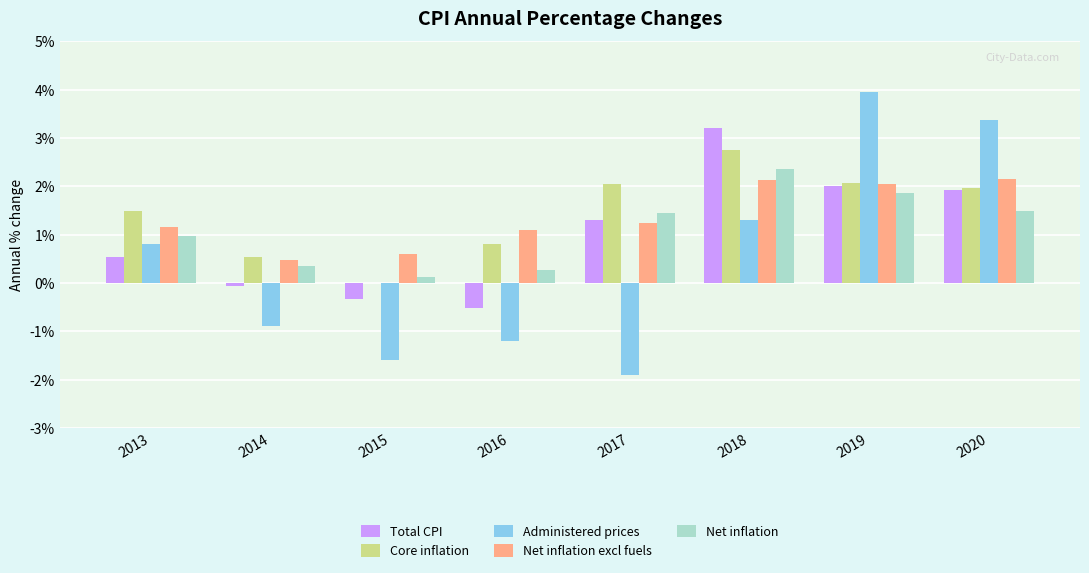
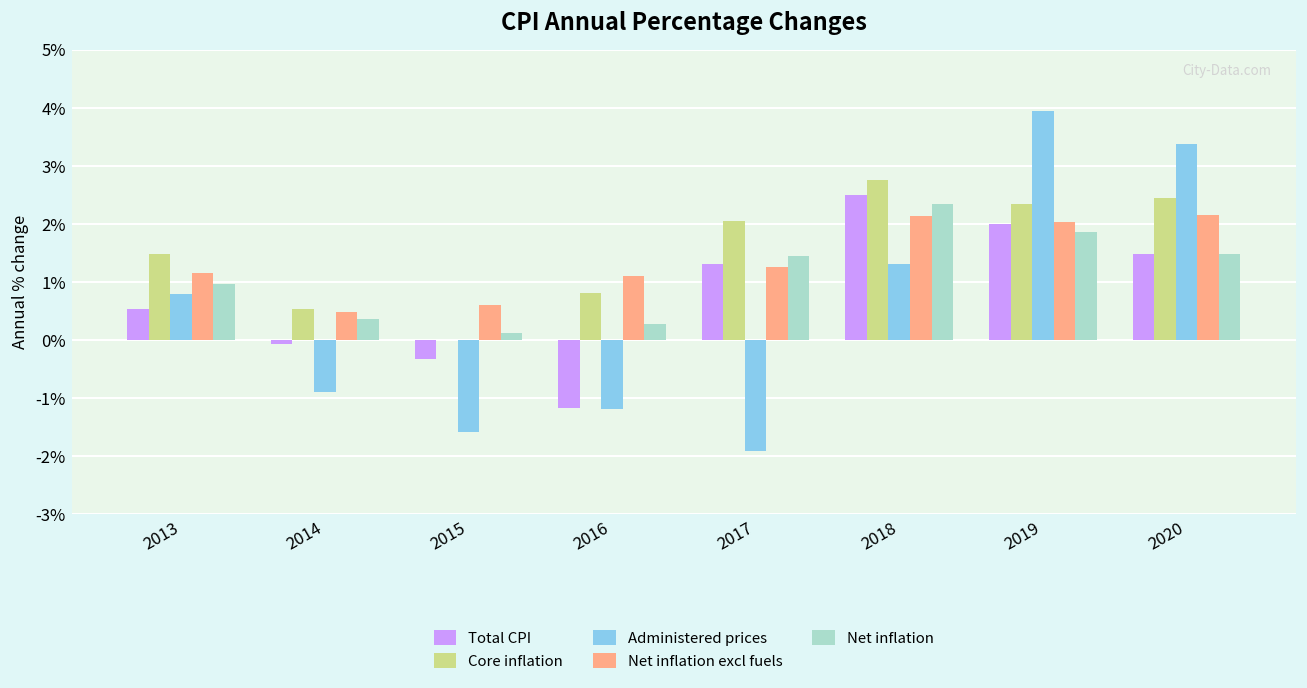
  {
    "Total CPI": {
      "2013": "0.5%",
      "2014": "-0.1%",
      "2015": "-0.3%",
-     "2016": "-0.5%",
+     "2016": "-1.2%",
      "2017": "1.3%",
-     "2018": "3.2%",
+     "2018": "2.5%",
      "2019": "2.0%",
-     "2020": "1.9%"
+     "2020": "1.5%"
    },
    "Core inflation": {
      "2013": "1.5%",
      "2014": "0.5%",
      "2015": "0.0%",
      "2016": "0.8%",
      "2017": "2.1%",
      "2018": "2.8%",
-     "2019": "2.1%",
-     "2020": "2.0%"
+     "2019": "2.3%",
+     "2020": "2.4%"
    },
    "Net inflation excl fuels": {
      "2013": "1.2%",
      "2014": "0.5%",
      "2015": "0.6%",
      "2016": "1.1%",
      "2017": "1.3%",
      "2018": "2.1%",
      "2019": "2.0%",
      "2020": "2.2%"
    }
  }
